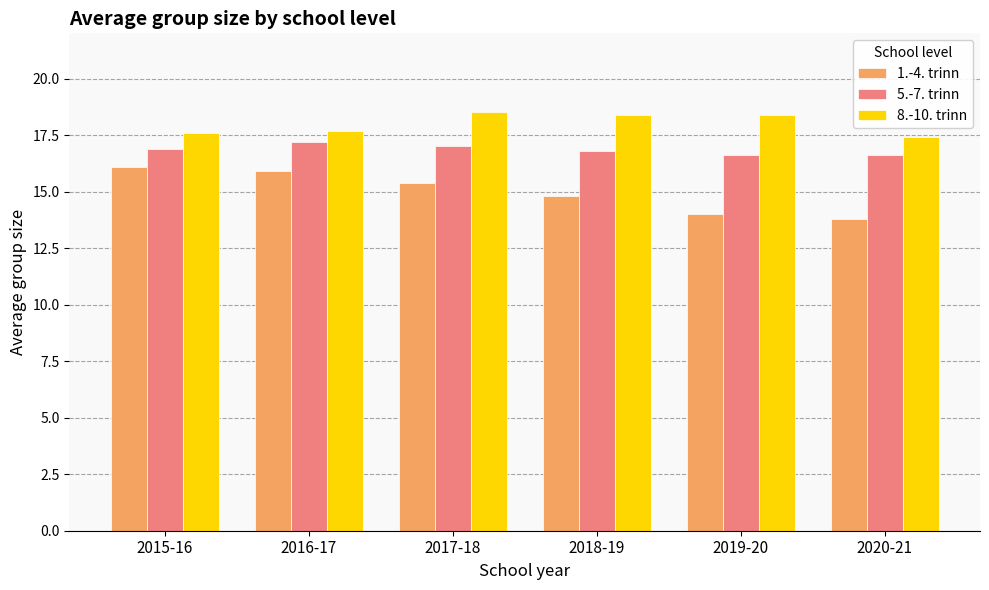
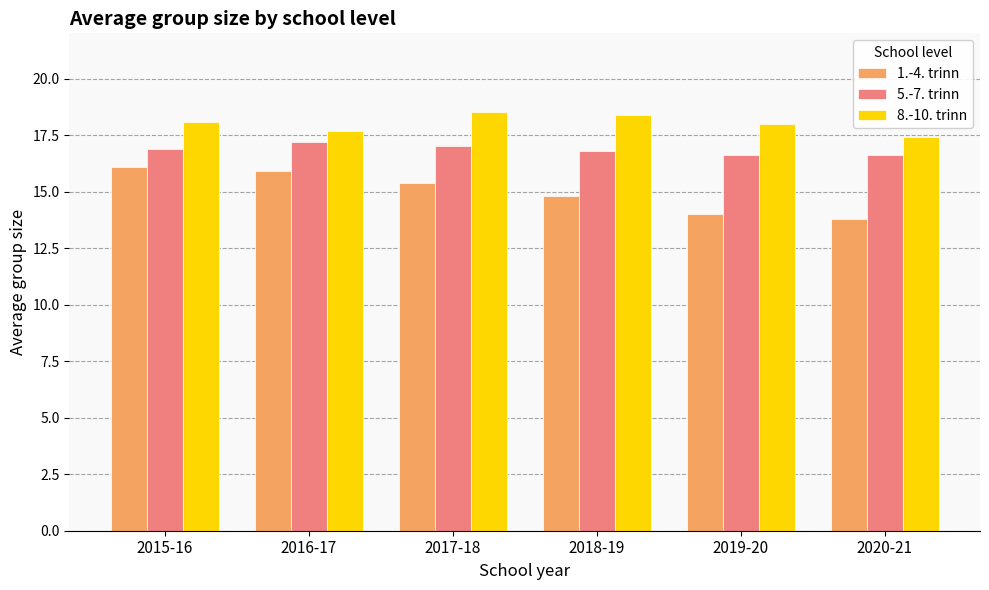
  {
    "8.-10. trinn": {
-     "2015-16": 17.6,
+     "2015-16": 18.1,
      "2016-17": 17.7,
      "2017-18": 18.5,
      "2018-19": 18.4,
-     "2019-20": 18.4,
+     "2019-20": 18.0,
      "2020-21": 17.4
    }
  }
